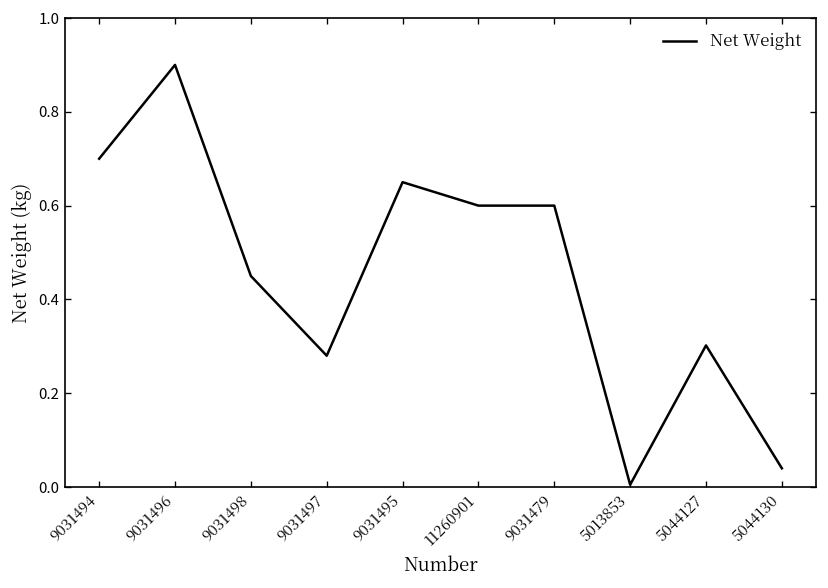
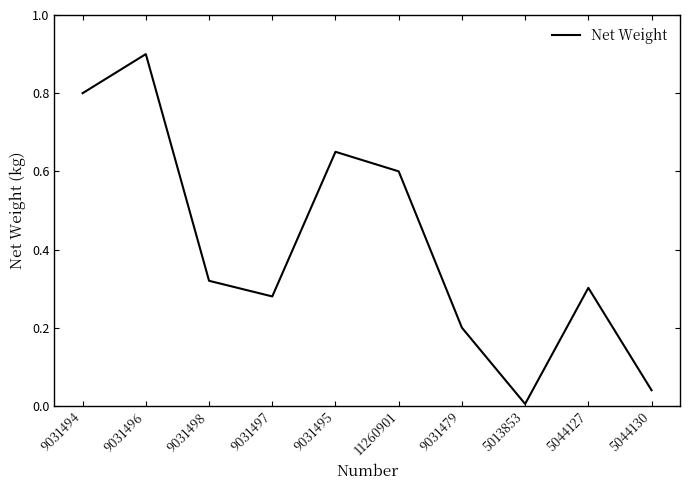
  {
-   "9031494": 0.7,
+   "9031494": 0.8,
    "9031496": 0.90,
-   "9031498": 0.45,
+   "9031498": 0.32,
    "9031497": 0.28,
    "9031495": 0.65,
    "11260901": 0.60,
-   "9031479": 0.6,
+   "9031479": 0.2,
    "5013853": 0.01,
    "5044127": 0.30,
    "5044130": 0.04
  }
